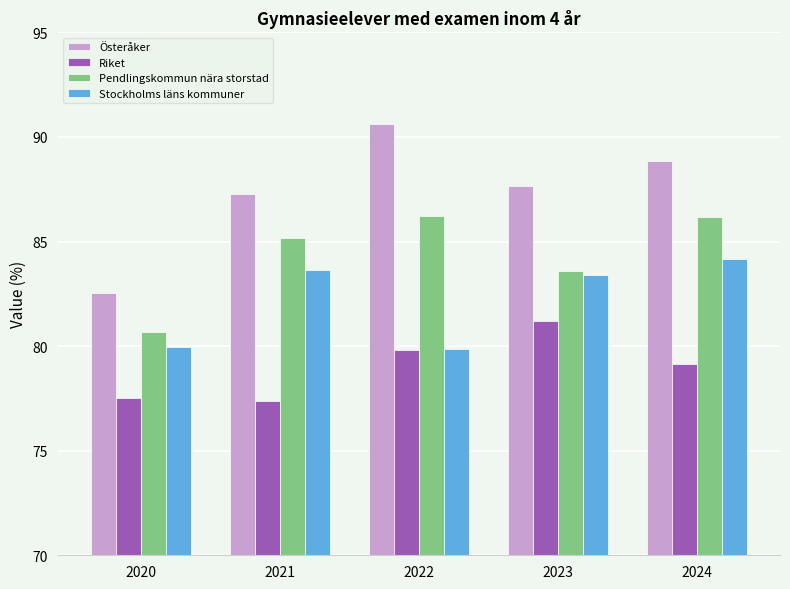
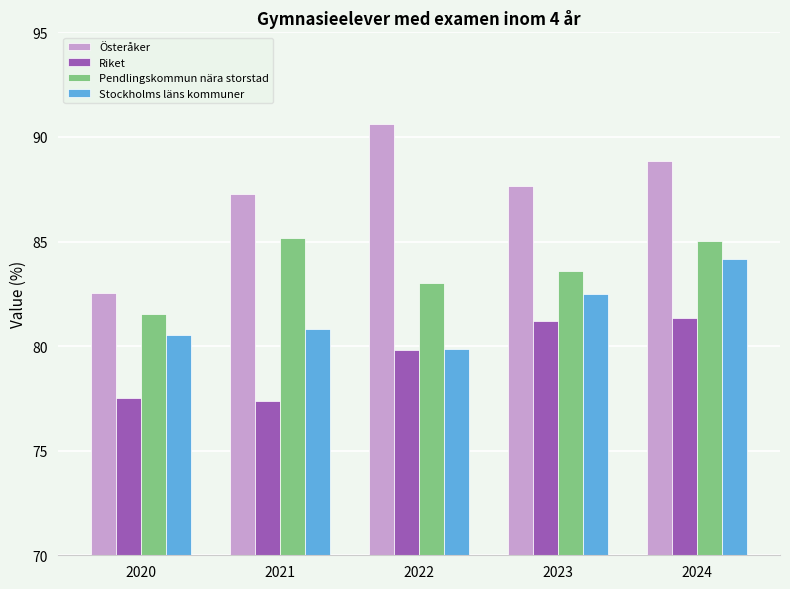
  {
    "Österåker": {
      "2020": 82.5,
      "2021": 87.3,
      "2022": 90.6,
      "2023": 87.7,
      "2024": 88.9
    },
    "Riket": {
      "2020": 77.5,
      "2021": 77.4,
      "2022": 79.8,
      "2023": 81.2,
-     "2024": 79.2
+     "2024": 81.3
    },
    "Pendlingskommun nära storstad": {
-     "2020": 80.7,
+     "2020": 81.5,
      "2021": 85.2,
-     "2022": 86.2,
+     "2022": 83.0,
      "2023": 83.6,
-     "2024": 86.2
+     "2024": 85.0
    },
    "Stockholms läns kommuner": {
-     "2020": 80.0,
-     "2021": 83.6,
+     "2020": 80.5,
+     "2021": 80.8,
      "2022": 79.9,
-     "2023": 83.4,
+     "2023": 82.5,
      "2024": 84.2
    }
  }
